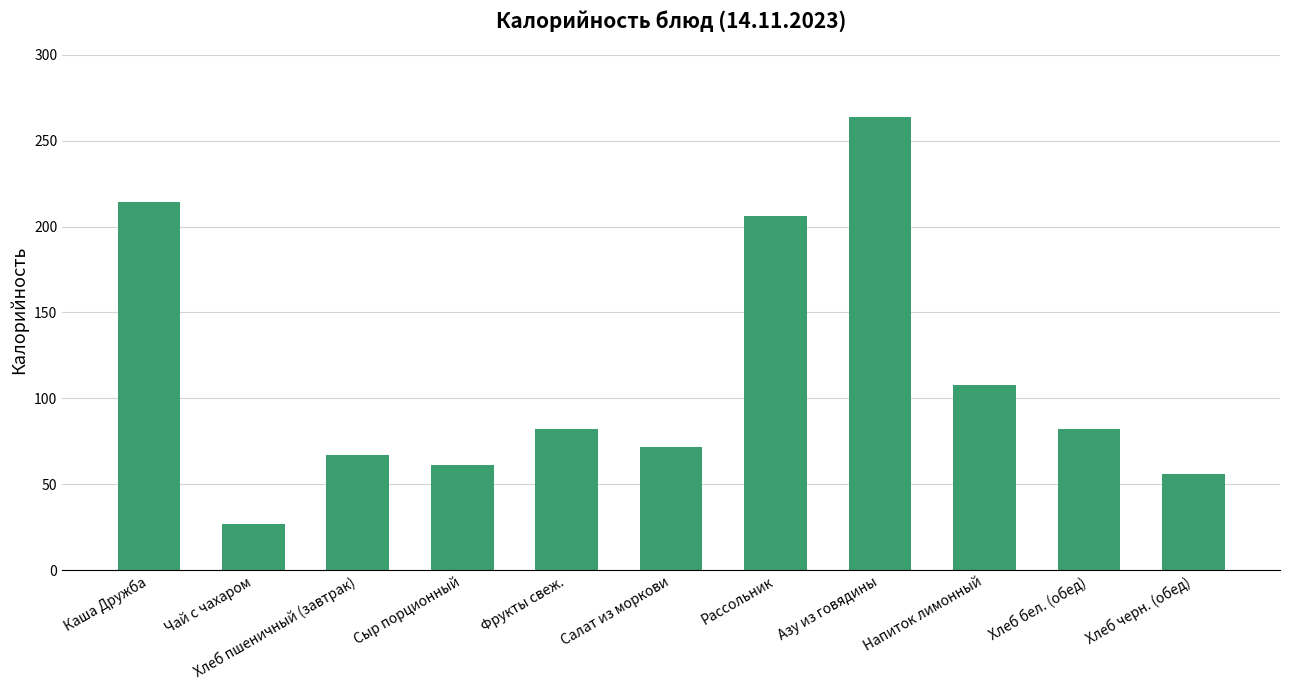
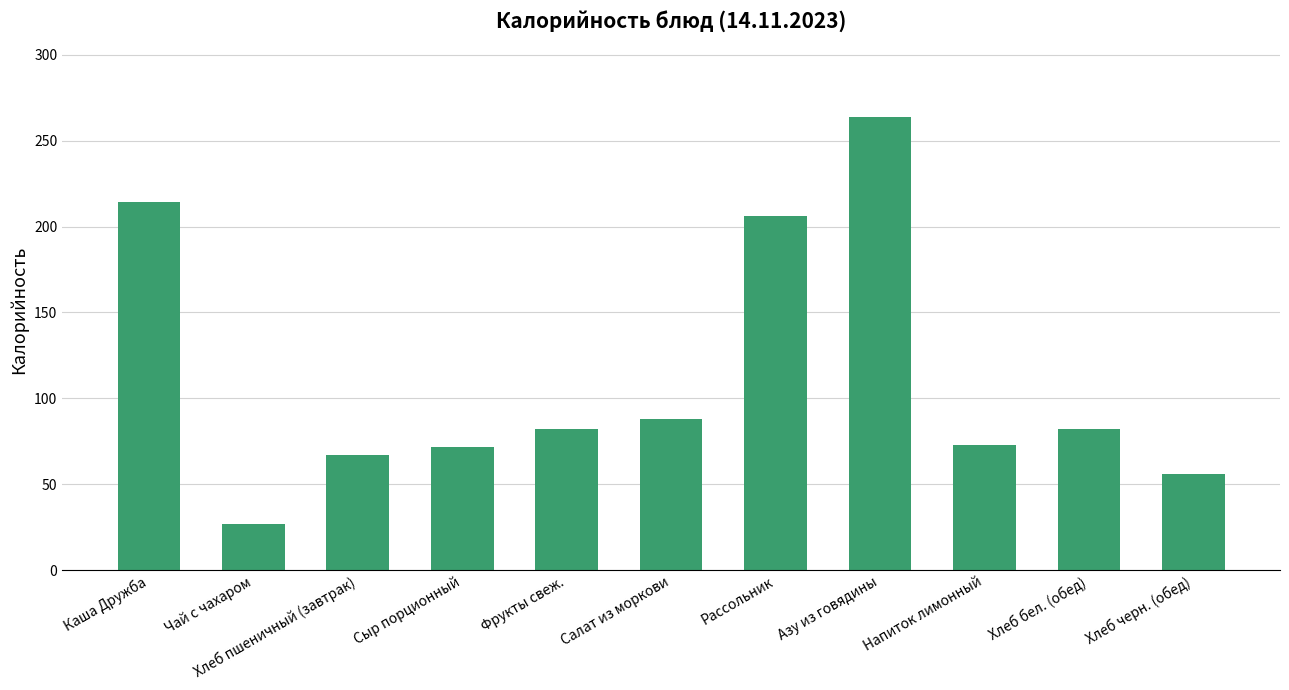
  {
    "Каша Дружба": 214,
    "Чай с чахаром": 27,
    "Хлеб пшеничный (завтрак)": 67,
-   "Сыр порционный": 61,
+   "Сыр порционный": 72,
    "Фрукты свеж.": 82,
-   "Салат из моркови": 72,
+   "Салат из моркови": 88,
    "Рассольник": 206,
    "Азу из говядины": 264,
-   "Напиток лимонный": 108,
+   "Напиток лимонный": 73,
    "Хлеб бел. (обед)": 82,
    "Хлеб черн. (обед)": 56
  }
